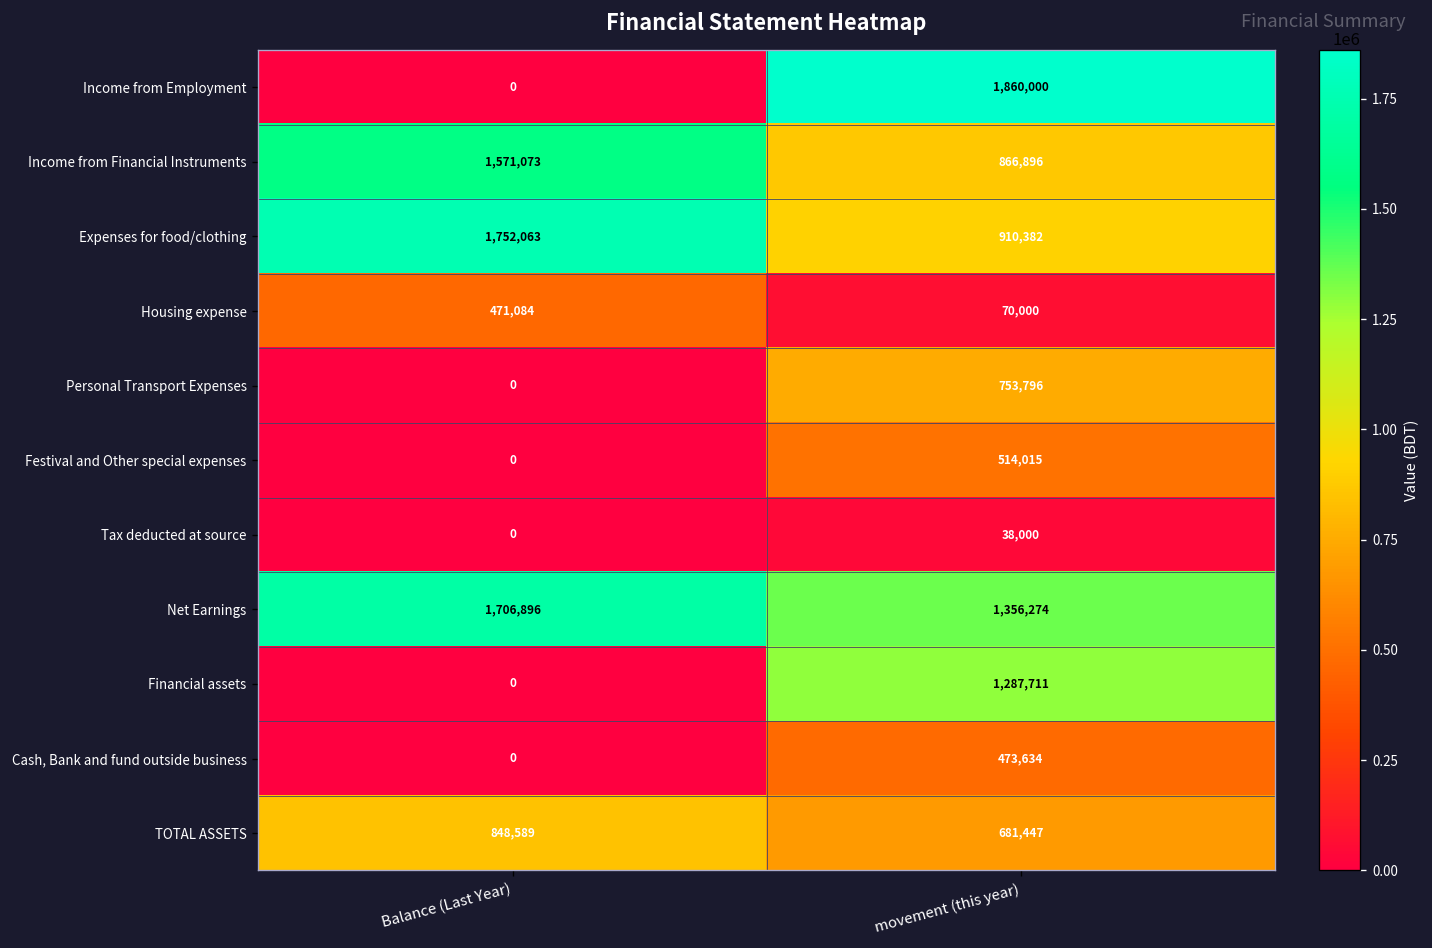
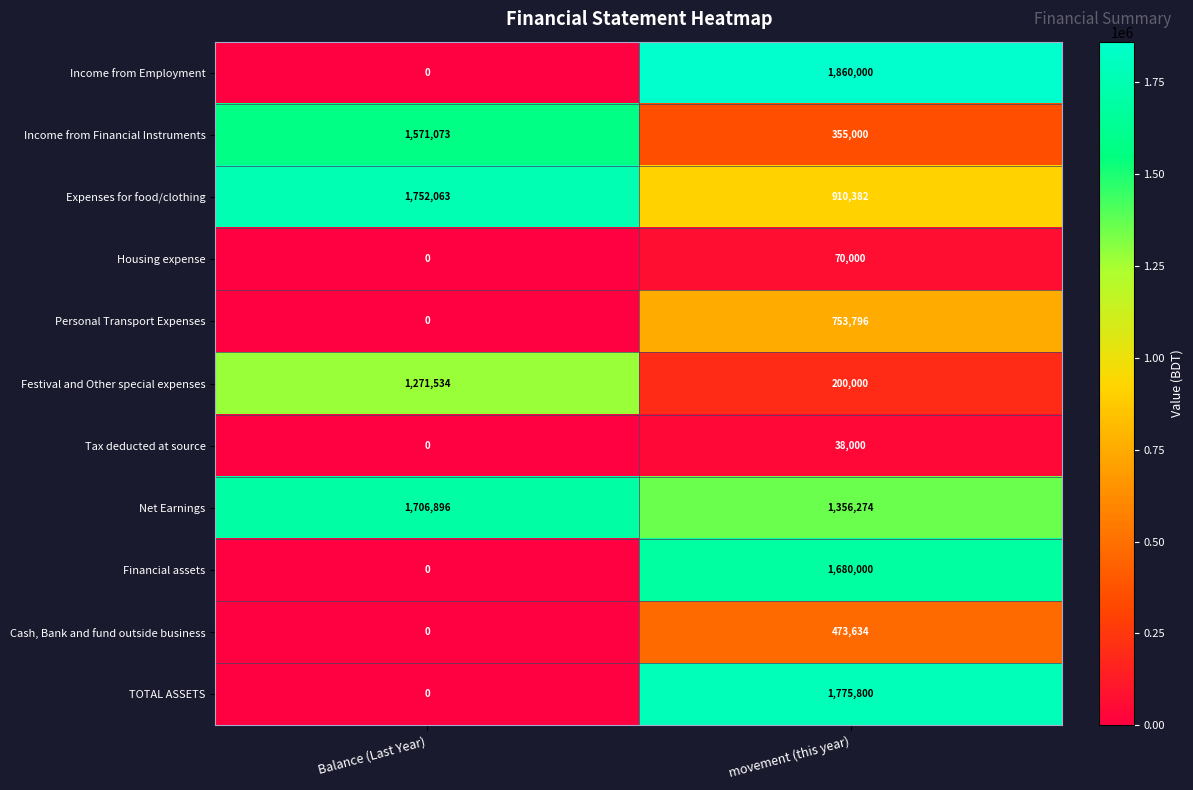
  {
    "Income from Employment": {
      "Balance (Last Year)": "0",
      "movement (this year)": "1,860,000"
    },
    "Income from Financial Instruments": {
      "Balance (Last Year)": "1,571,073",
-     "movement (this year)": "866,896"
+     "movement (this year)": "355,000"
    },
    "Expenses for food/clothing": {
      "Balance (Last Year)": "1,752,063",
      "movement (this year)": "910,382"
    },
    "Housing expense": {
-     "Balance (Last Year)": "471,084",
+     "Balance (Last Year)": "0",
      "movement (this year)": "70,000"
    },
    "Personal Transport Expenses": {
      "Balance (Last Year)": "0",
      "movement (this year)": "753,796"
    },
    "Festival and Other special expenses": {
-     "Balance (Last Year)": "0",
-     "movement (this year)": "514,015"
+     "Balance (Last Year)": "1,271,534",
+     "movement (this year)": "200,000"
    },
    "Tax deducted at source": {
      "Balance (Last Year)": "0",
      "movement (this year)": "38,000"
    },
    "Net Earnings": {
      "Balance (Last Year)": "1,706,896",
      "movement (this year)": "1,356,274"
    },
    "Financial assets": {
      "Balance (Last Year)": "0",
-     "movement (this year)": "1,287,711"
+     "movement (this year)": "1,680,000"
    },
    "Cash, Bank and fund outside business": {
      "Balance (Last Year)": "0",
      "movement (this year)": "473,634"
    },
    "TOTAL ASSETS": {
-     "Balance (Last Year)": "848,589",
-     "movement (this year)": "681,447"
+     "Balance (Last Year)": "0",
+     "movement (this year)": "1,775,800"
    }
  }
